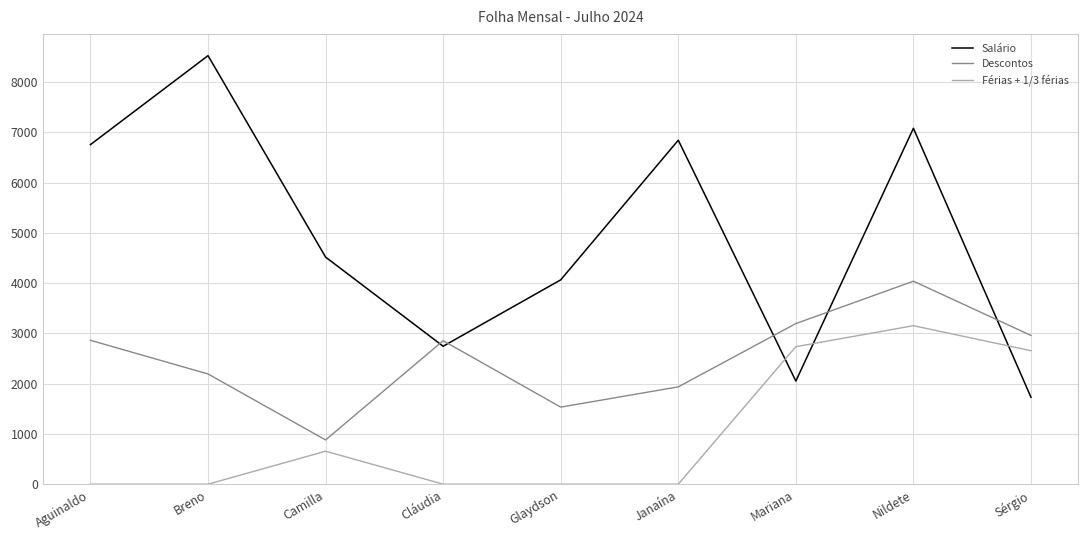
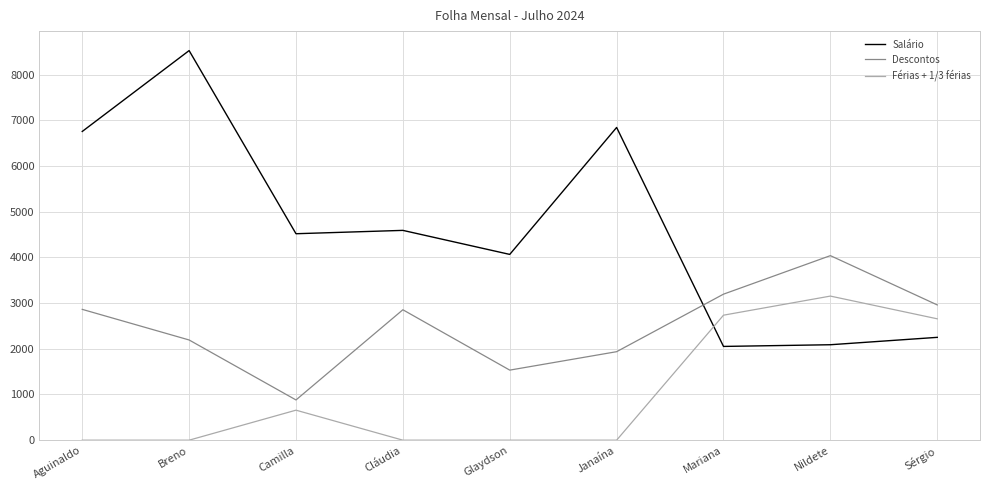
  {
    "Salário": {
      "Aguinaldo": 6800,
      "Breno": 8500,
      "Camilla": 4500,
-     "Cláudia": 2700,
+     "Cláudia": 4600,
      "Glaydson": 4100,
      "Janaína": 6800,
      "Mariana": 2100,
-     "Nildete": 7100,
-     "Sérgio": 1700
+     "Nildete": 2100,
+     "Sérgio": 2300
    }
  }
